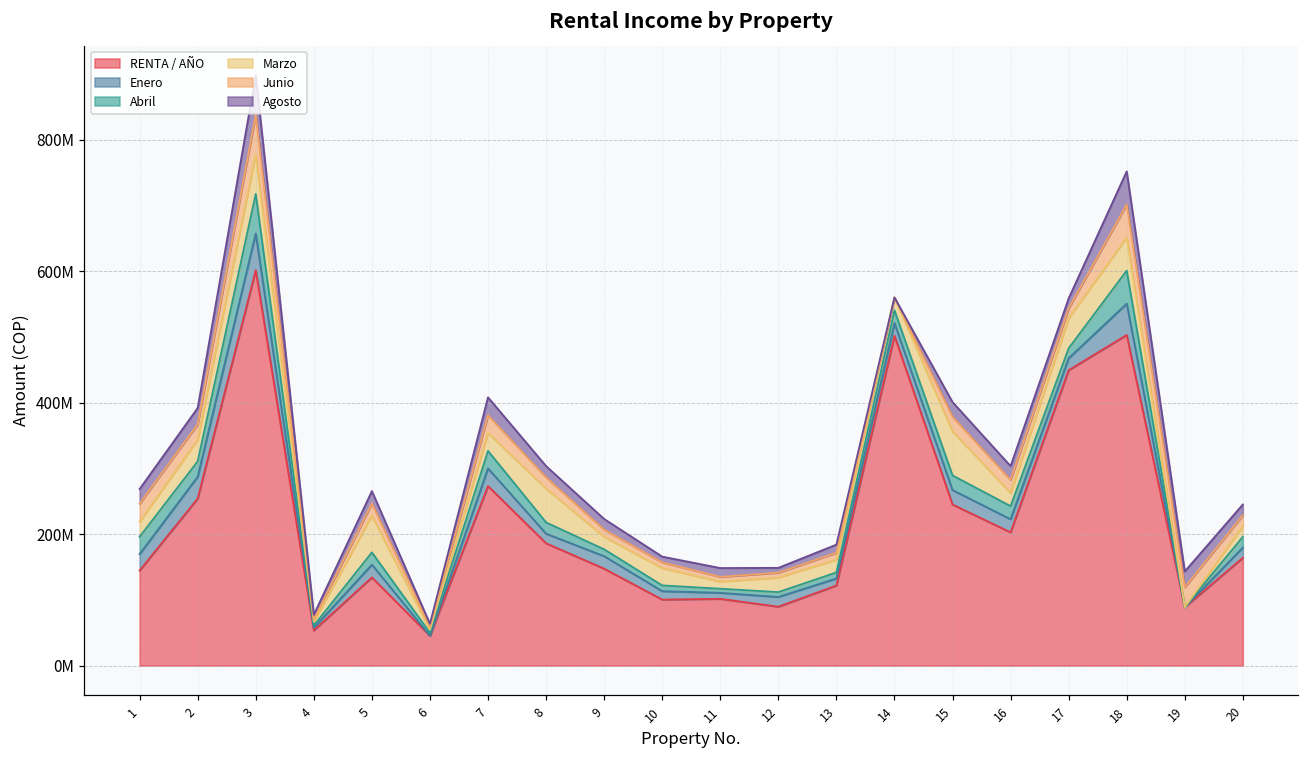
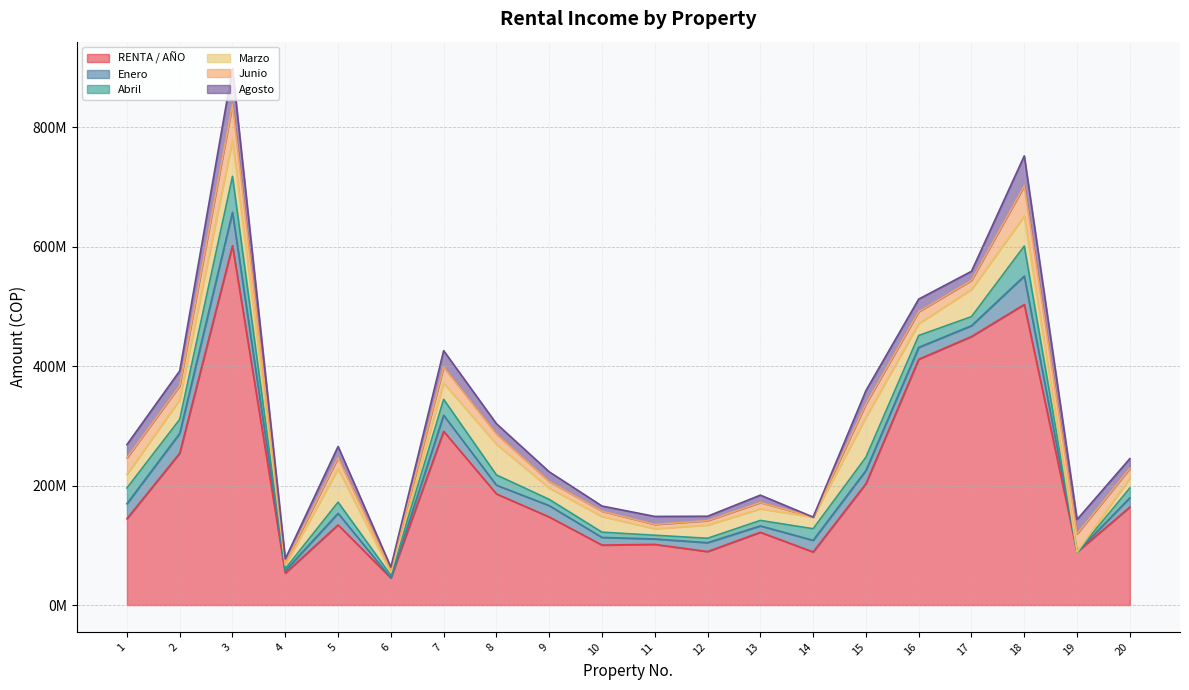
  {
    "RENTA / AÑO": {
      "1": 140000000,
      "2": 250000000,
      "3": 600000000,
      "5": 130000000,
-     "7": 270000000,
+     "7": 290000000,
      "8": 190000000,
      "9": 150000000,
      "10": 100000000,
      "11": 100000000,
      "12": 90000000,
      "13": 120000000,
-     "14": 500000000,
-     "15": 250000000,
-     "16": 200000000,
+     "14": 90000000,
+     "15": 200000000,
+     "16": 410000000,
      "17": 450000000,
      "18": 500000000,
      "20": 160000000
    }
  }
